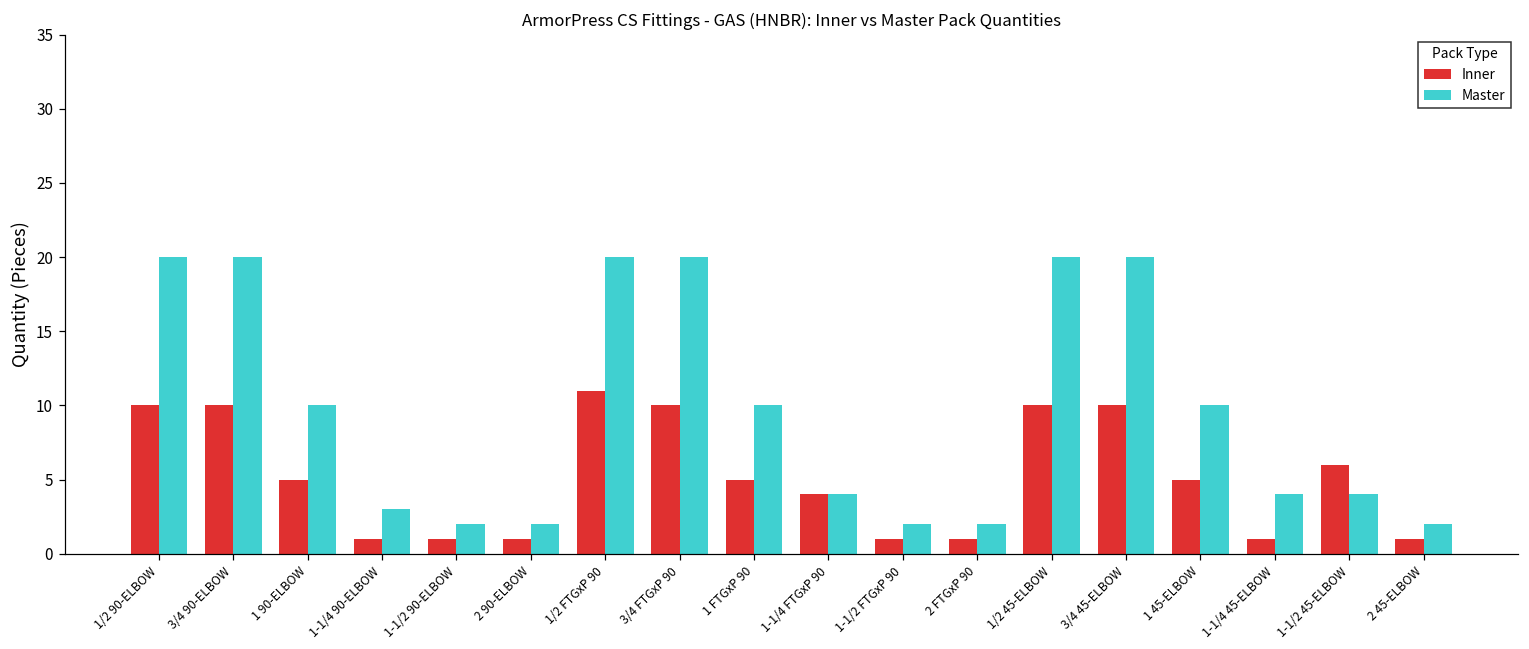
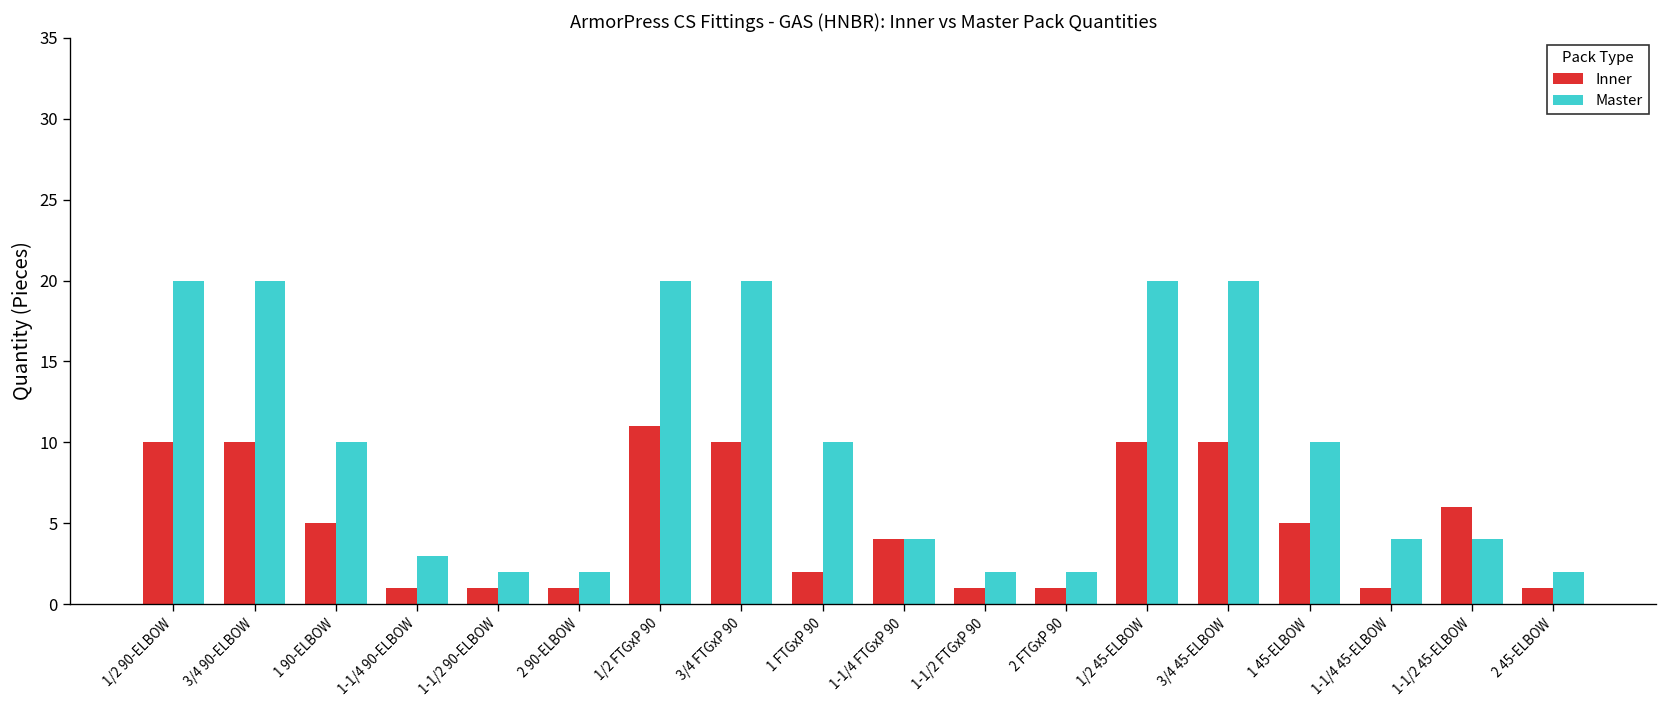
  {
    "Inner": {
      "1/2 90-ELBOW": 10,
      "3/4 90-ELBOW": 10,
      "1 90-ELBOW": 5,
      "1-1/4 90-ELBOW": 1,
      "1-1/2 90-ELBOW": 1,
      "2 90-ELBOW": 1,
      "1/2 FTGxP 90": 11,
      "3/4 FTGxP 90": 10,
-     "1 FTGxP 90": 5,
+     "1 FTGxP 90": 2,
      "1-1/4 FTGxP 90": 4,
      "1-1/2 FTGxP 90": 1,
      "2 FTGxP 90": 1,
      "1/2 45-ELBOW": 10,
      "3/4 45-ELBOW": 10,
      "1 45-ELBOW": 5,
      "1-1/4 45-ELBOW": 1,
      "1-1/2 45-ELBOW": 6,
      "2 45-ELBOW": 1
    },
    "Master": {
      "1/2 90-ELBOW": 20,
      "3/4 90-ELBOW": 20,
      "1 90-ELBOW": 10,
      "1-1/4 90-ELBOW": 3,
      "1-1/2 90-ELBOW": 2,
      "2 90-ELBOW": 2,
      "1/2 FTGxP 90": 20,
      "3/4 FTGxP 90": 20,
      "1 FTGxP 90": 10,
      "1-1/4 FTGxP 90": 4,
      "1-1/2 FTGxP 90": 2,
      "2 FTGxP 90": 2,
      "1/2 45-ELBOW": 20,
      "3/4 45-ELBOW": 20,
      "1 45-ELBOW": 10,
      "1-1/4 45-ELBOW": 4,
      "1-1/2 45-ELBOW": 4,
      "2 45-ELBOW": 2
    }
  }
